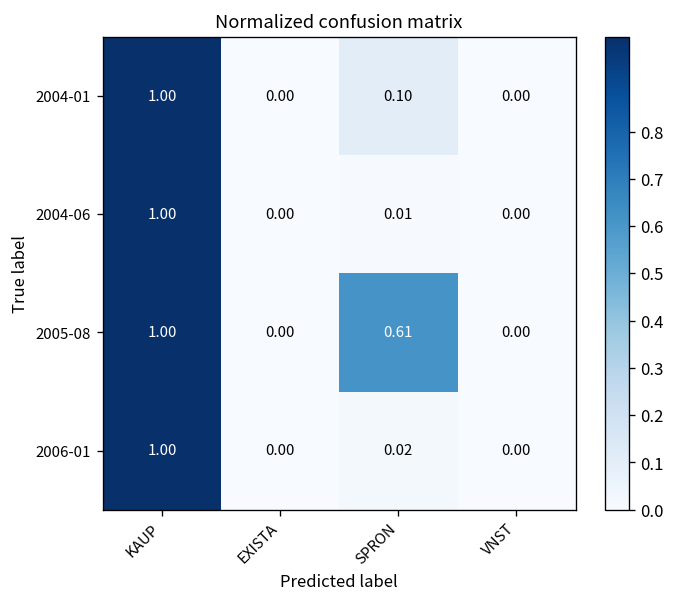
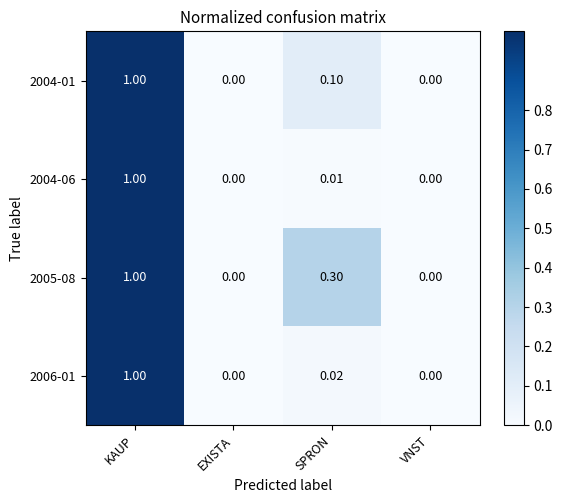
  {
    "2004-01": {
      "KAUP": 1.00,
      "EXISTA": 0.00,
      "SPRON": 0.10,
      "VNST": 0.00
    },
    "2004-06": {
      "KAUP": 1.00,
      "EXISTA": 0.00,
      "SPRON": 0.01,
      "VNST": 0.00
    },
    "2005-08": {
      "KAUP": 1.00,
      "EXISTA": 0.00,
-     "SPRON": 0.61,
+     "SPRON": 0.30,
      "VNST": 0.00
    },
    "2006-01": {
      "KAUP": 1.00,
      "EXISTA": 0.00,
      "SPRON": 0.02,
      "VNST": 0.00
    }
  }
